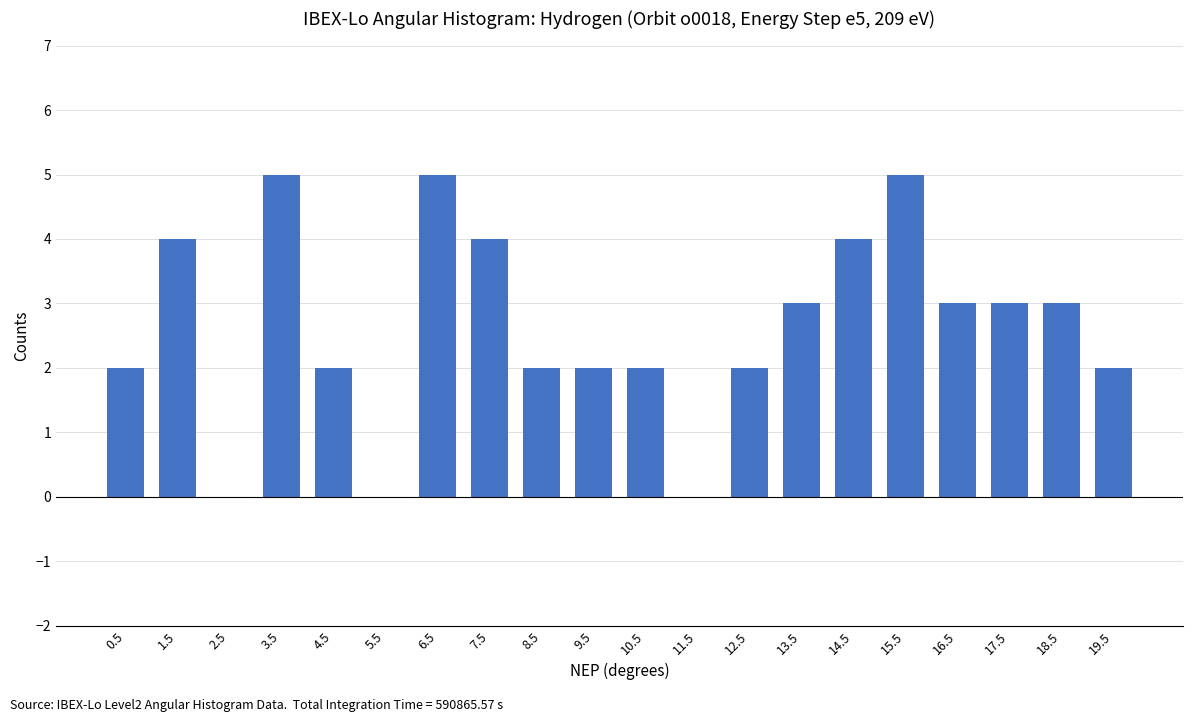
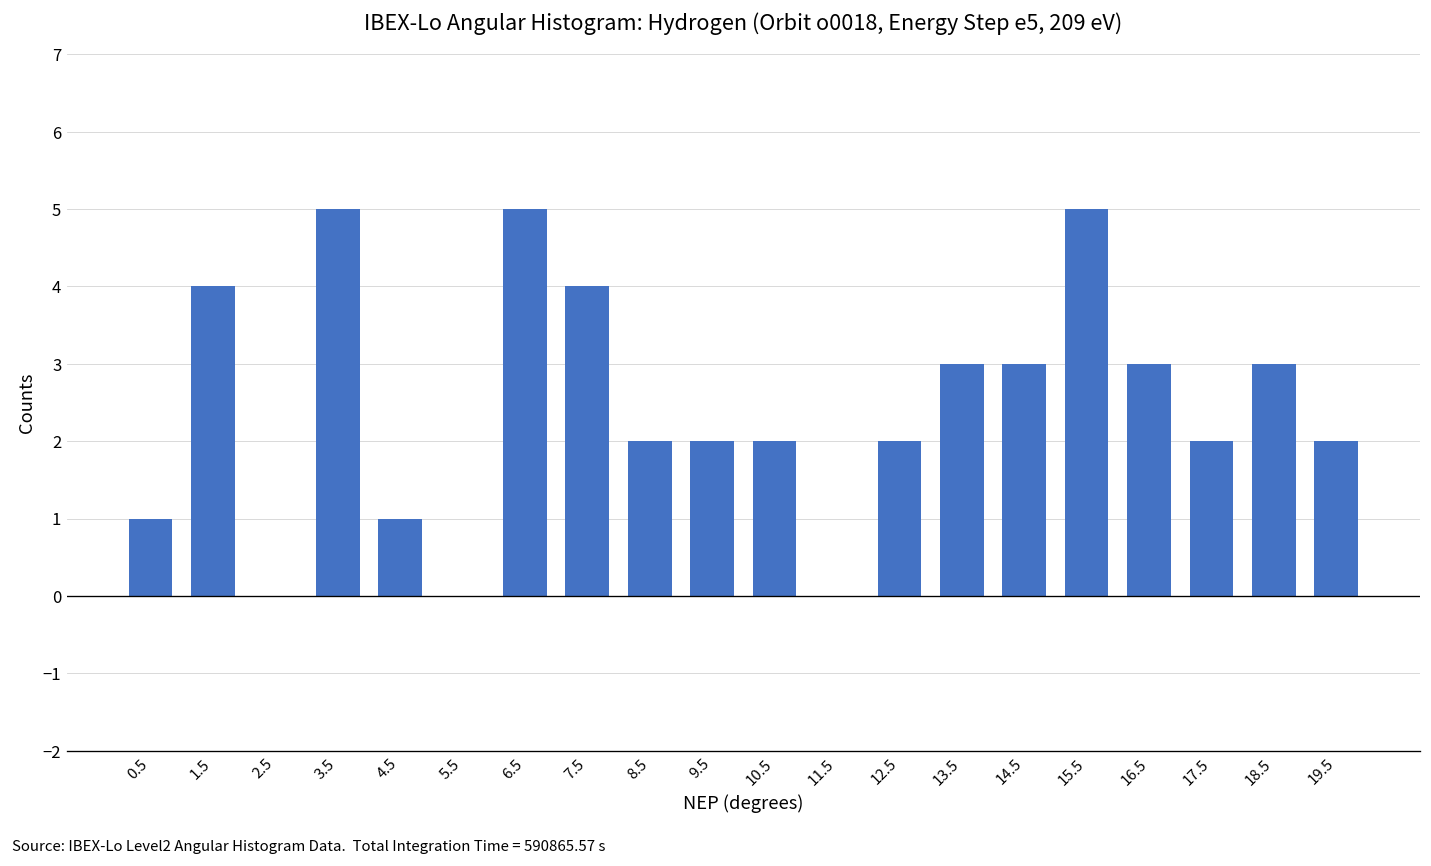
  {
-   "0.5": 2,
+   "0.5": 1,
    "1.5": 4,
    "2.5": 0,
    "3.5": 5,
-   "4.5": 2,
+   "4.5": 1,
    "5.5": 0,
    "6.5": 5,
    "7.5": 4,
    "8.5": 2,
    "9.5": 2,
    "10.5": 2,
    "11.5": 0,
    "12.5": 2,
    "13.5": 3,
-   "14.5": 4,
+   "14.5": 3,
    "15.5": 5,
    "16.5": 3,
-   "17.5": 3,
+   "17.5": 2,
    "18.5": 3,
    "19.5": 2
  }
